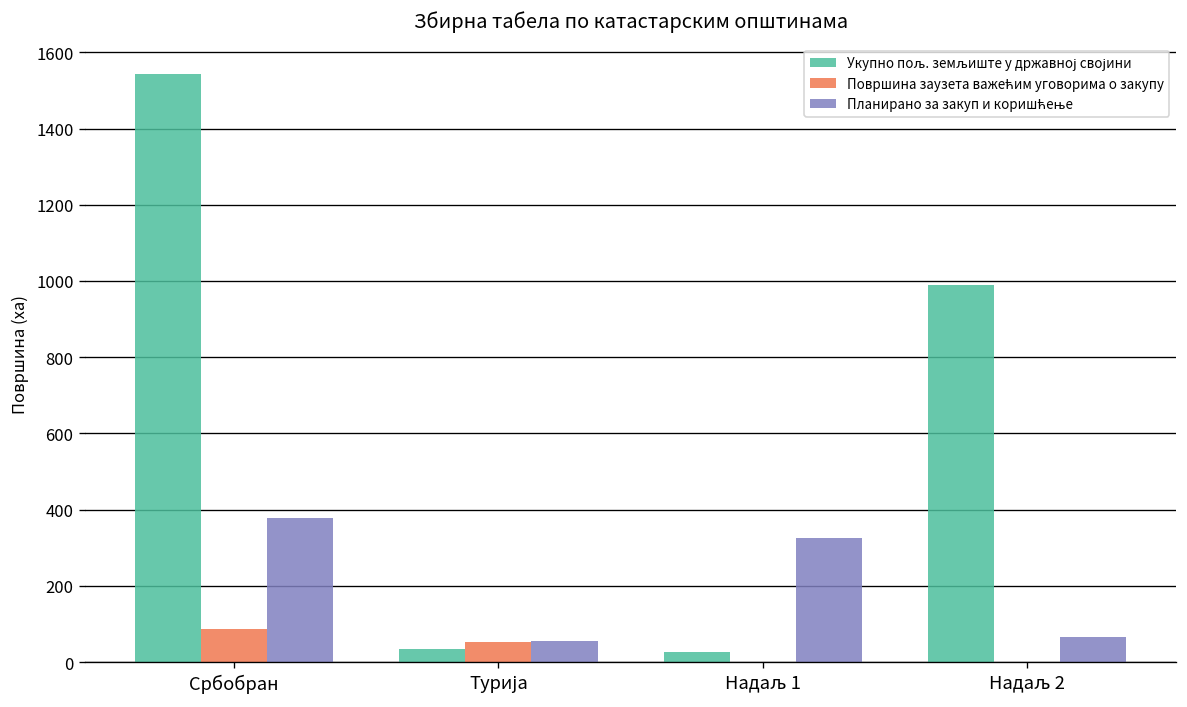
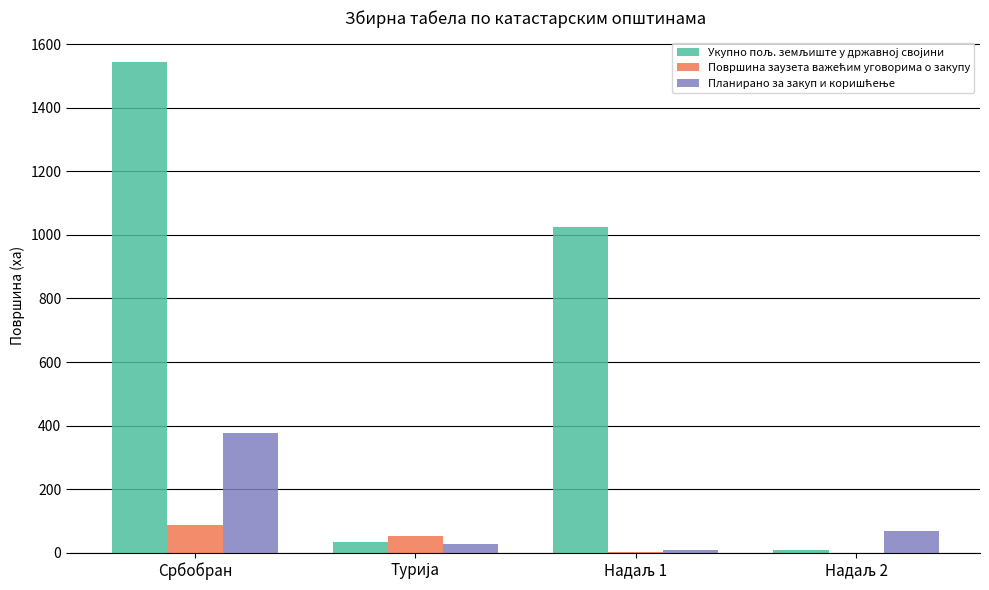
  {
    "Укупно пољ. земљиште у државној својини": {
      "Србобран": 1540,
      "Турија": 30,
-     "Надаљ 1": 30,
-     "Надаљ 2": 990
+     "Надаљ 1": 1030,
+     "Надаљ 2": 10
    },
    "Површина заузета важећим уговорима о закупу": {
      "Србобран": 90,
      "Турија": 50,
      "Надаљ 2": 0
    },
    "Планирано за закуп и коришћење": {
      "Србобран": 380,
-     "Турија": 50,
-     "Надаљ 1": 330,
+     "Турија": 30,
+     "Надаљ 1": 10,
      "Надаљ 2": 70
    }
  }
